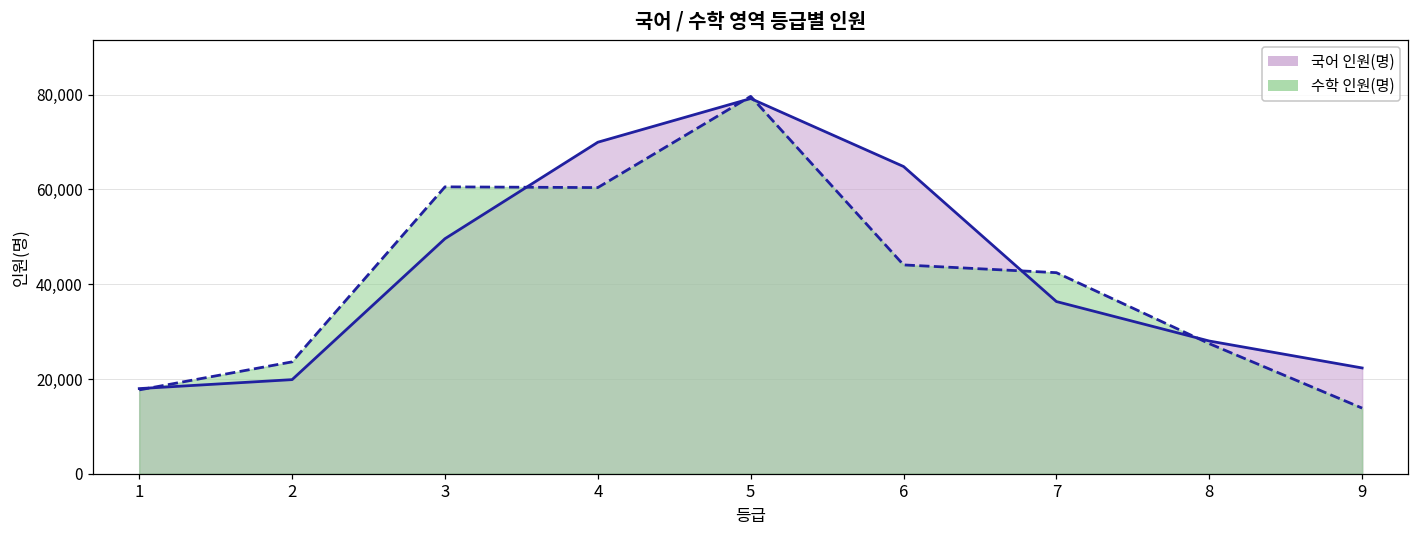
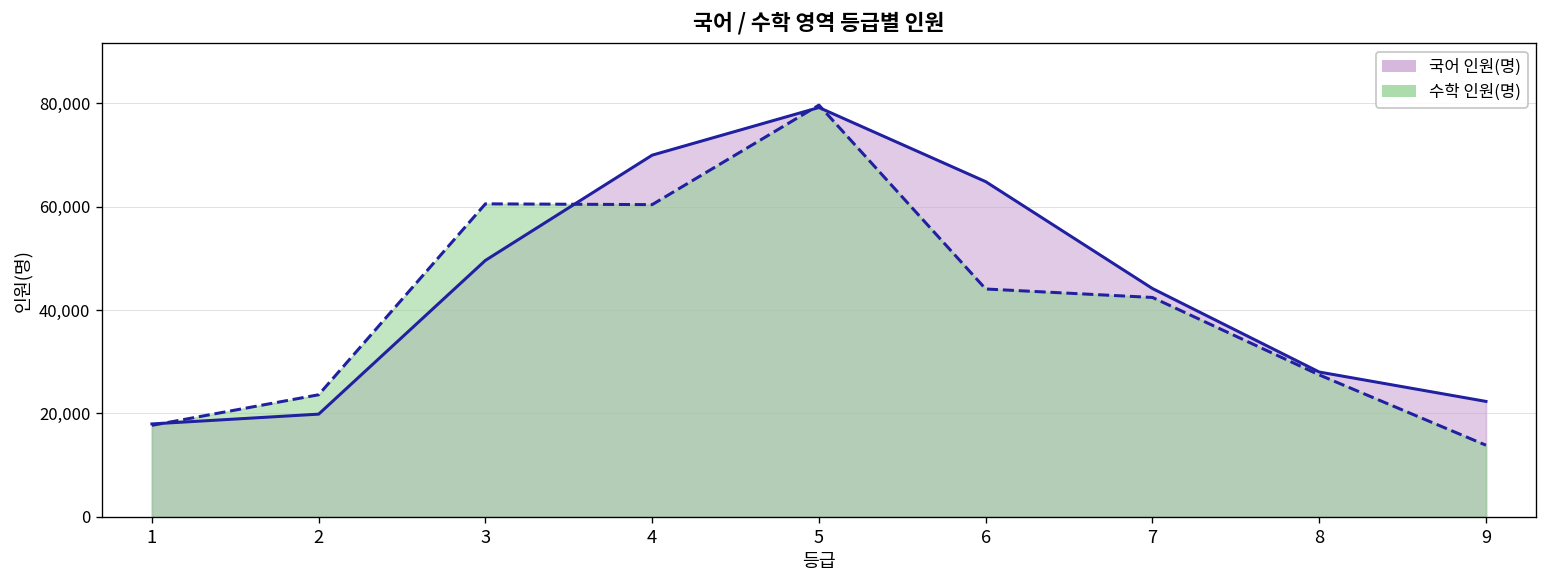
  {
    "국어 인원(명)": {
      "2": "20,000",
      "3": "50,000",
      "4": "70,000",
      "6": "65,000",
-     "7": "36,000",
+     "7": "44,000",
      "9": "22,000"
    },
    "수학 인원(명)": {
      "2": "24,000",
      "3": "61,000",
      "4": "60,000",
      "6": "44,000",
      "7": "42,000",
      "9": "14,000"
    }
  }
